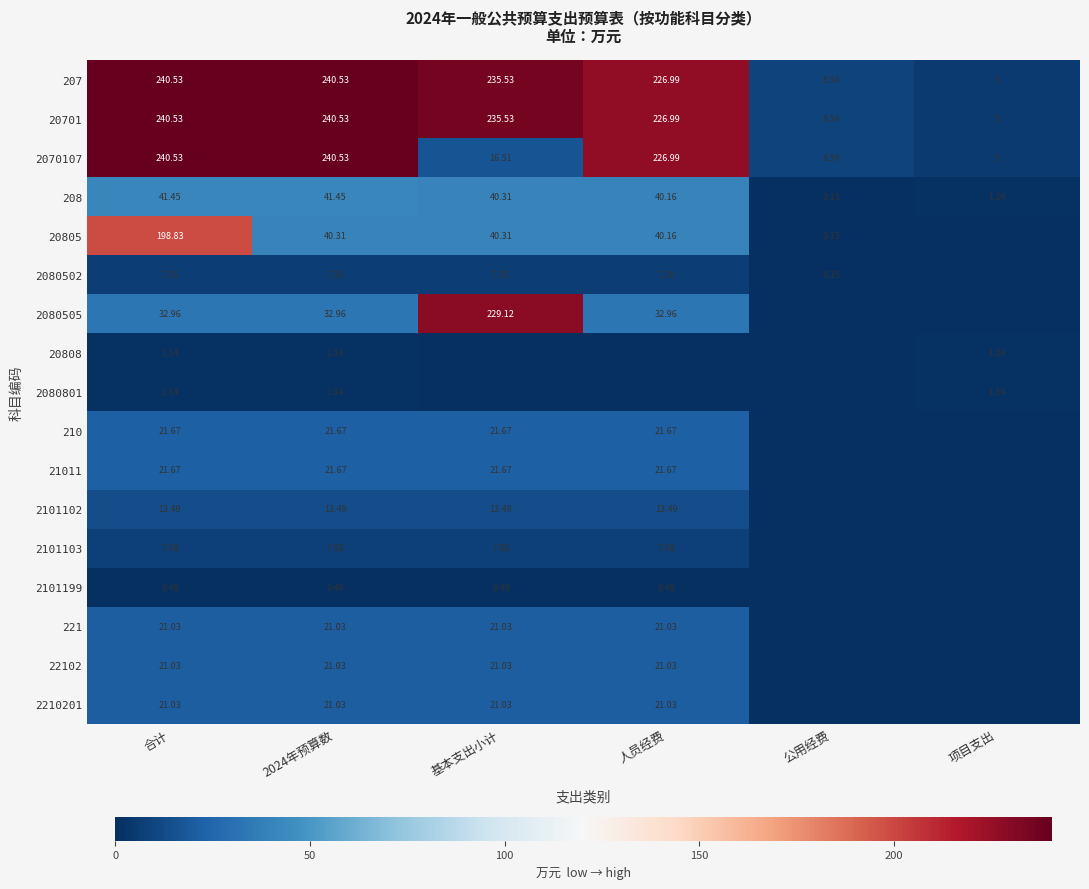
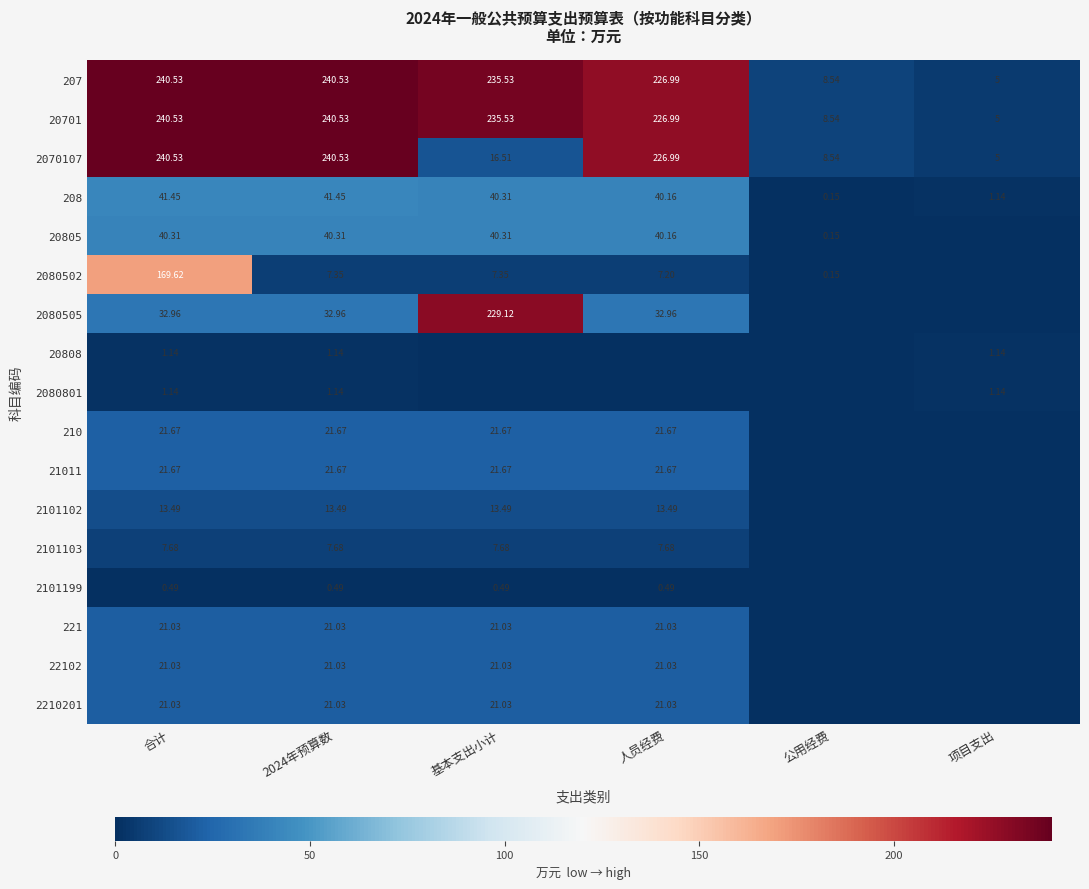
  {
    "207": {
      "合计": 240.53,
      "2024年预算数": 240.53,
      "基本支出小计": 235.53,
      "人员经费": 226.99,
      "公用经费": 8.54,
      "项目支出": 5
    },
    "20701": {
      "合计": 240.53,
      "2024年预算数": 240.53,
      "基本支出小计": 235.53,
      "人员经费": 226.99,
      "公用经费": 8.54,
      "项目支出": 5
    },
    "2070107": {
      "合计": 240.53,
      "2024年预算数": 240.53,
      "基本支出小计": 16.51,
      "人员经费": 226.99,
      "公用经费": 8.54,
      "项目支出": 5
    },
    "208": {
      "合计": 41.45,
      "2024年预算数": 41.45,
      "基本支出小计": 40.31,
      "人员经费": 40.16,
      "项目支出": 1.14
    },
    "20805": {
-     "合计": 198.83,
+     "合计": 40.31,
      "2024年预算数": 40.31,
      "基本支出小计": 40.31,
      "人员经费": 40.16
    },
    "2080502": {
-     "合计": 7.35,
+     "合计": 169.62,
      "2024年预算数": 7.35,
      "基本支出小计": 7.35,
      "人员经费": 7.20
    },
    "2080505": {
      "合计": 32.96,
      "2024年预算数": 32.96,
      "基本支出小计": 229.12,
      "人员经费": 32.96
    },
    "20808": {
      "合计": 1.14,
      "2024年预算数": 1.14,
      "项目支出": 1.14
    },
    "2080801": {
      "合计": 1.14,
      "2024年预算数": 1.14,
      "项目支出": 1.14
    },
    "210": {
      "合计": 21.67,
      "2024年预算数": 21.67,
      "基本支出小计": 21.67,
      "人员经费": 21.67
    },
    "21011": {
      "合计": 21.67,
      "2024年预算数": 21.67,
      "基本支出小计": 21.67,
      "人员经费": 21.67
    },
    "2101102": {
      "合计": 13.49,
      "2024年预算数": 13.49,
      "基本支出小计": 13.49,
      "人员经费": 13.49
    },
    "2101103": {
      "合计": 7.68,
      "2024年预算数": 7.68,
      "基本支出小计": 7.68,
      "人员经费": 7.68
    },
    "221": {
      "合计": 21.03,
      "2024年预算数": 21.03,
      "基本支出小计": 21.03,
      "人员经费": 21.03
    },
    "22102": {
      "合计": 21.03,
      "2024年预算数": 21.03,
      "基本支出小计": 21.03,
      "人员经费": 21.03
    },
    "2210201": {
      "合计": 21.03,
      "2024年预算数": 21.03,
      "基本支出小计": 21.03,
      "人员经费": 21.03
    }
  }
